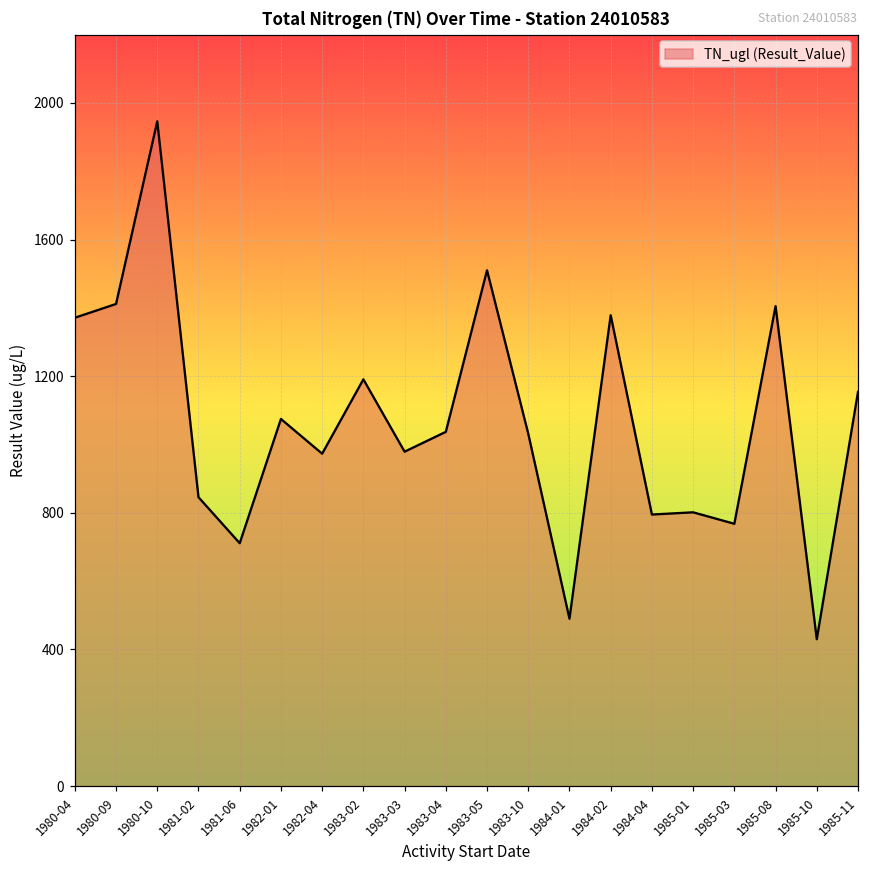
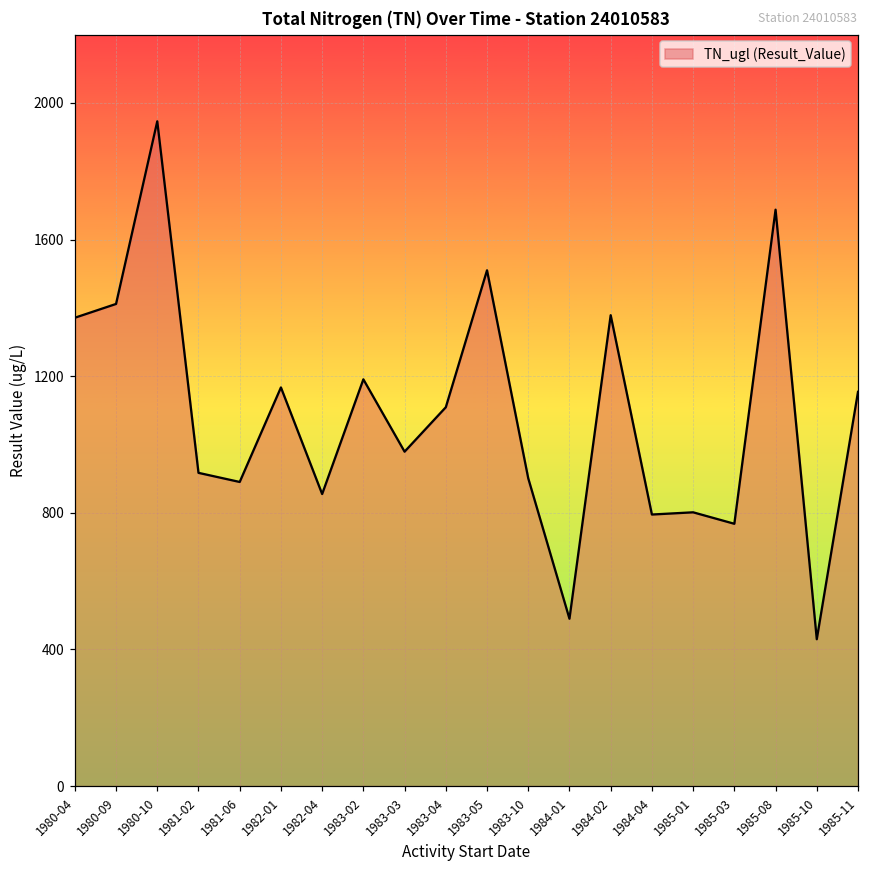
  {
    "1980-04": 1370,
    "1980-09": 1410,
    "1980-10": 1950,
-   "1981-02": 850,
-   "1981-06": 710,
-   "1982-01": 1070,
-   "1982-04": 970,
+   "1981-02": 920,
+   "1981-06": 890,
+   "1982-01": 1170,
+   "1982-04": 860,
    "1983-02": 1190,
    "1983-03": 980,
-   "1983-04": 1040,
+   "1983-04": 1110,
    "1983-05": 1510,
-   "1983-10": 1030,
+   "1983-10": 900,
    "1984-01": 490,
    "1984-02": 1380,
    "1984-04": 800,
    "1985-01": 800,
    "1985-03": 770,
-   "1985-08": 1410,
+   "1985-08": 1690,
    "1985-10": 430,
    "1985-11": 1150
  }
